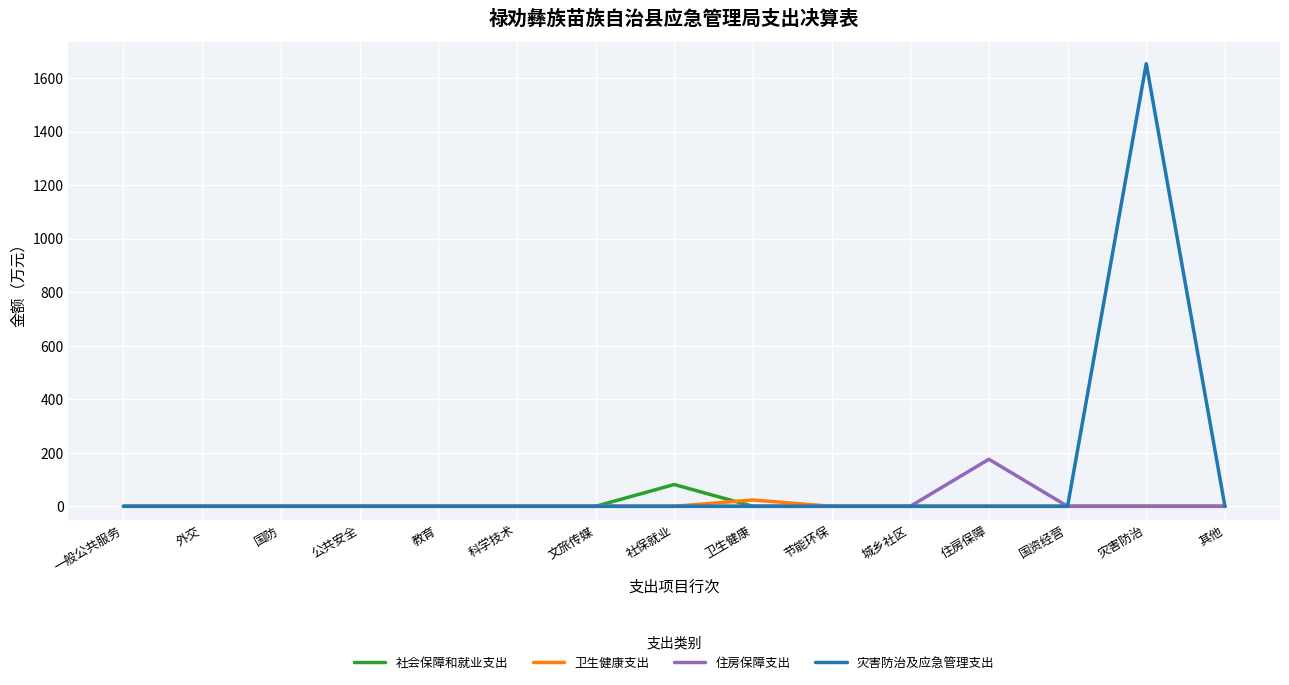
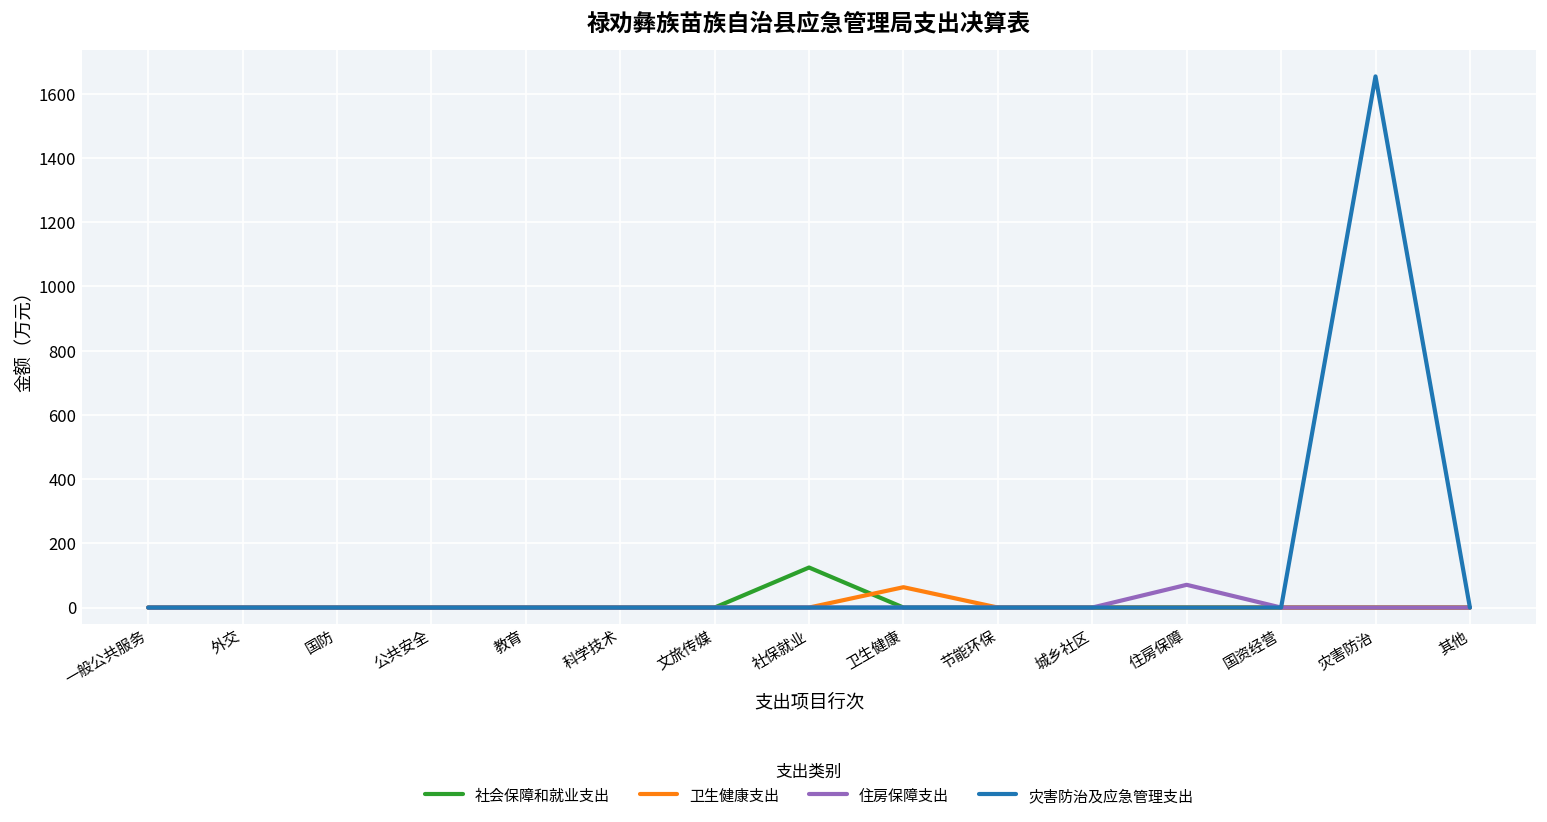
  {
    "社会保障和就业支出": {
-     "社保就业": 80
+     "社保就业": 120
    },
    "卫生健康支出": {
-     "卫生健康": 20
+     "卫生健康": 60
    },
    "住房保障支出": {
-     "住房保障": 180
+     "住房保障": 70
    },
    "灾害防治及应急管理支出": {
      "灾害防治": 1650
    }
  }
